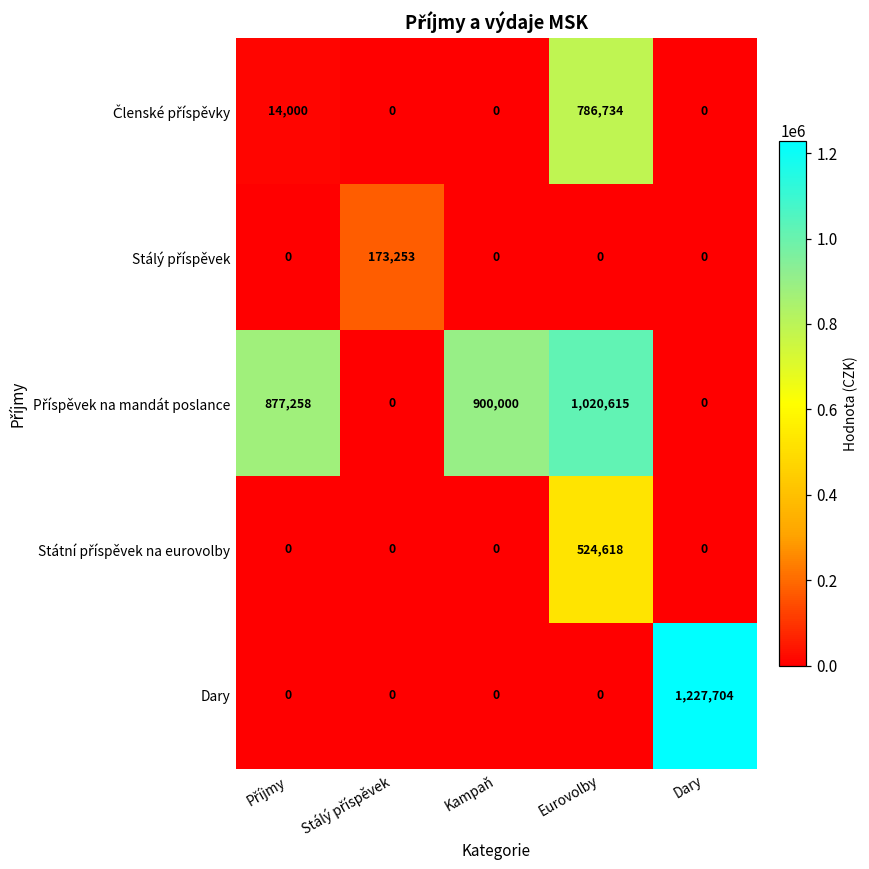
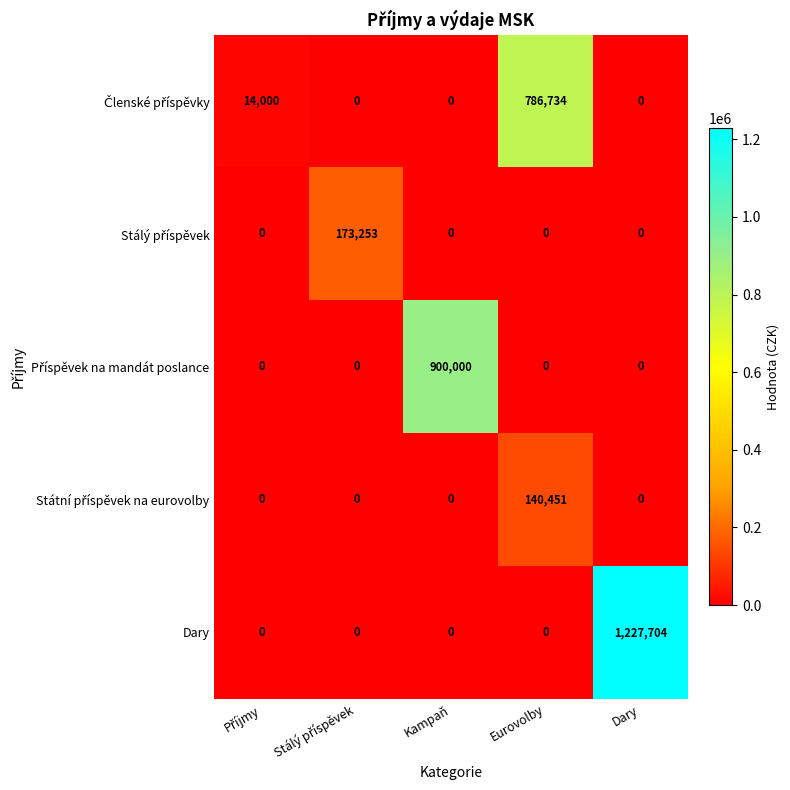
  {
    "Členské příspěvky": {
      "Příjmy": "14,000",
      "Stálý příspěvek": "0",
      "Kampaň": "0",
      "Eurovolby": "786,734",
      "Dary": "0"
    },
    "Stálý příspěvek": {
      "Příjmy": "0",
      "Stálý příspěvek": "173,253",
      "Kampaň": "0",
      "Eurovolby": "0",
      "Dary": "0"
    },
    "Příspěvek na mandát poslance": {
-     "Příjmy": "877,258",
+     "Příjmy": "0",
      "Stálý příspěvek": "0",
      "Kampaň": "900,000",
-     "Eurovolby": "1,020,615",
+     "Eurovolby": "0",
      "Dary": "0"
    },
    "Státní příspěvek na eurovolby": {
      "Příjmy": "0",
      "Stálý příspěvek": "0",
      "Kampaň": "0",
-     "Eurovolby": "524,618",
+     "Eurovolby": "140,451",
      "Dary": "0"
    },
    "Dary": {
      "Příjmy": "0",
      "Stálý příspěvek": "0",
      "Kampaň": "0",
      "Eurovolby": "0",
      "Dary": "1,227,704"
    }
  }
